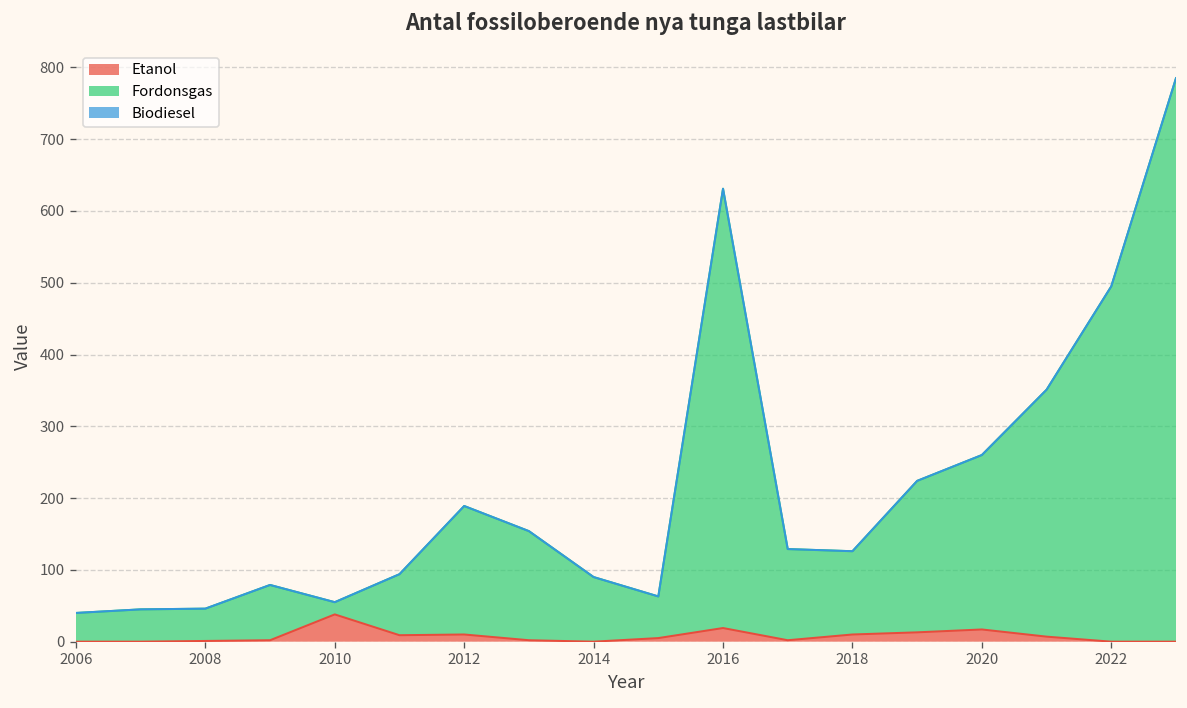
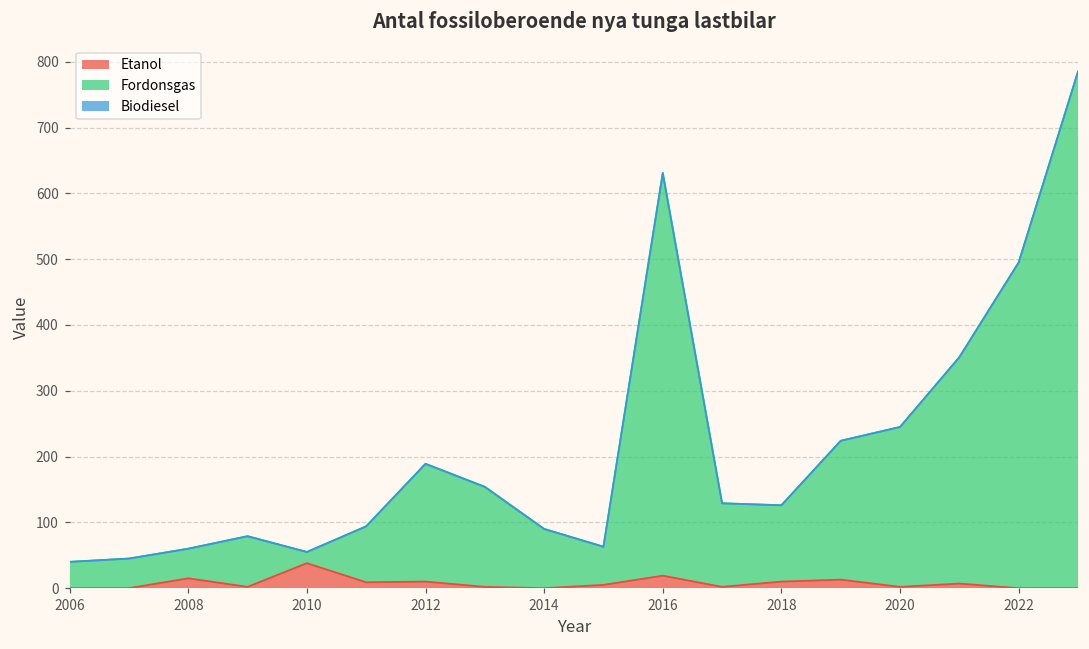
  {
    "Etanol": {
      "2006": 0,
-     "2008": 0,
+     "2008": 20,
      "2010": 40,
      "2012": 10,
      "2014": 0,
      "2016": 20,
      "2018": 10,
-     "2020": 20,
+     "2020": 0,
      "2022": 0
    }
  }
